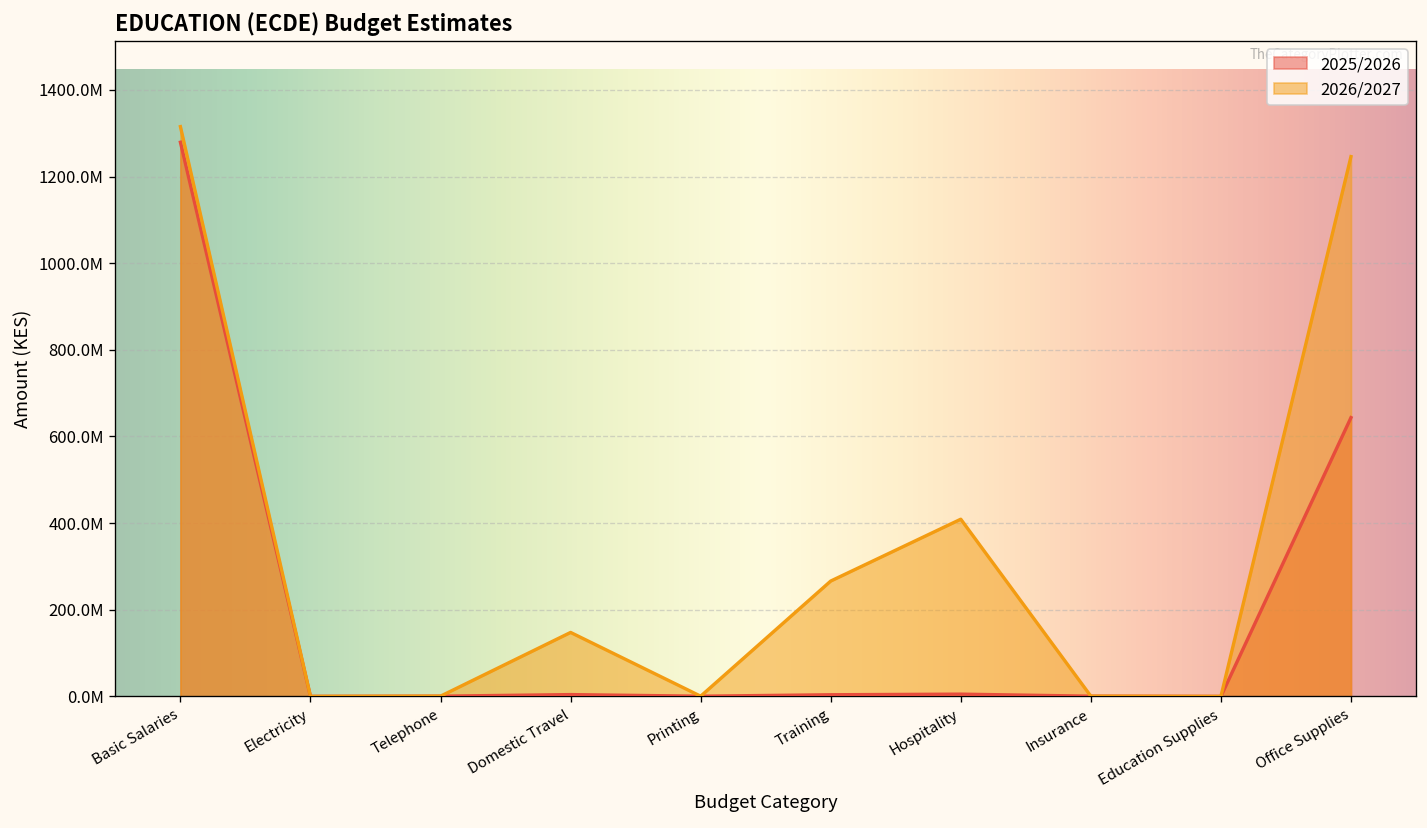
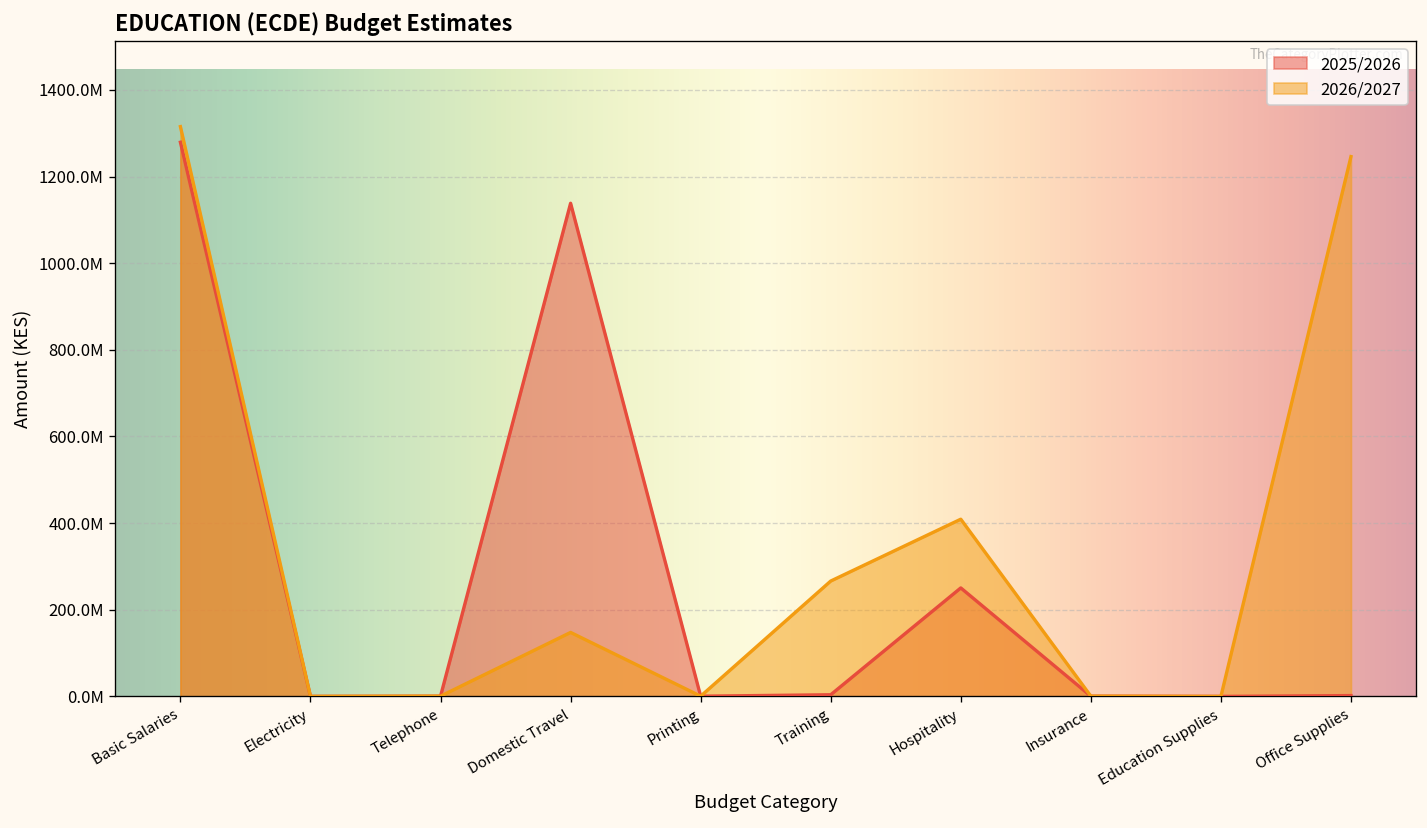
  {
    "2025/2026": {
      "Basic Salaries": 1280000000,
-     "Domestic Travel": 0,
+     "Domestic Travel": 1140000000,
      "Training": 0,
-     "Hospitality": 10000000,
-     "Office Supplies": 640000000
+     "Hospitality": 250000000,
+     "Office Supplies": 0
    },
    "2026/2027": {
      "Basic Salaries": 1320000000,
      "Domestic Travel": 150000000,
      "Training": 270000000,
      "Hospitality": 410000000,
      "Office Supplies": 1250000000
    }
  }
